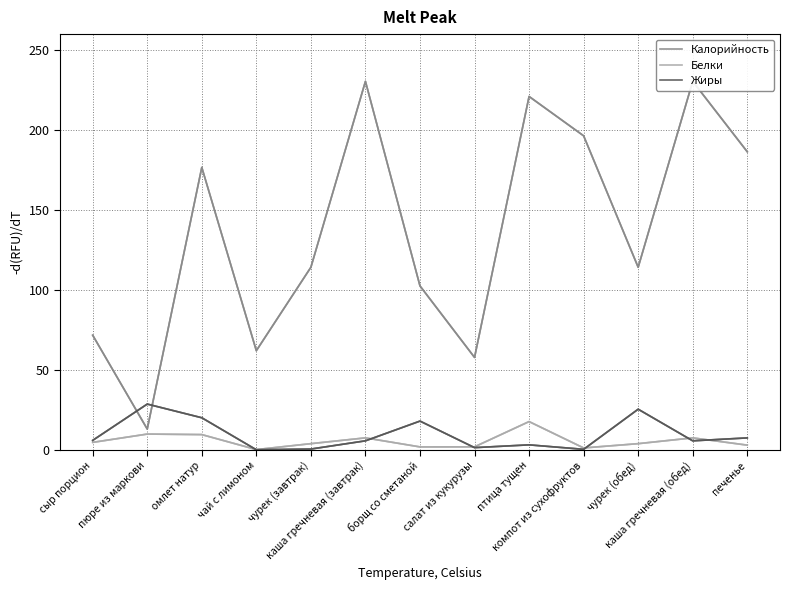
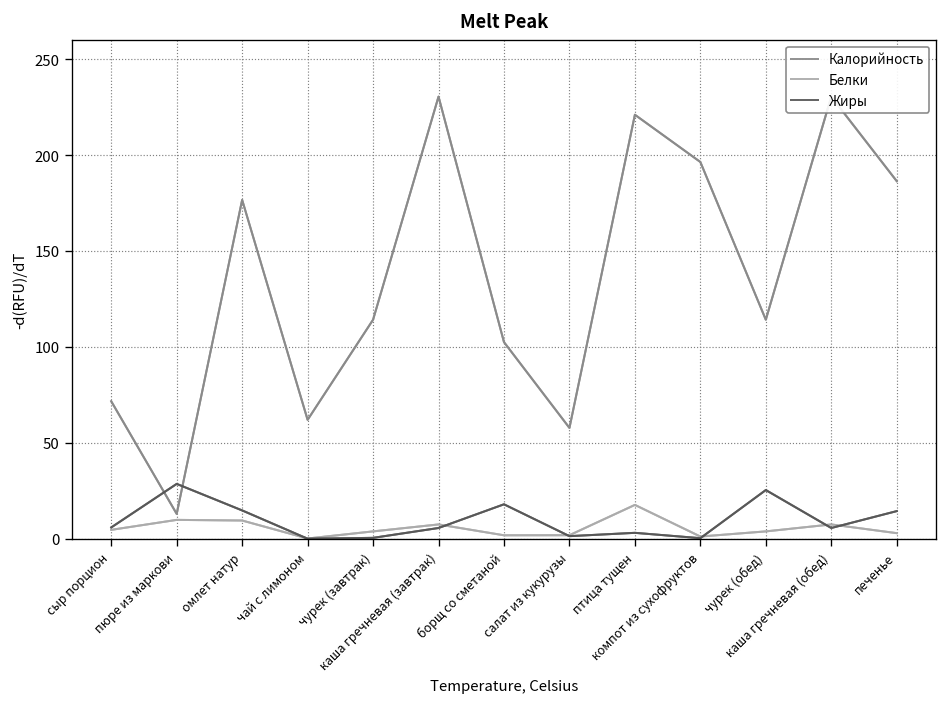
  {
    "Жиры": {
      "пюре из маркови": 29,
-     "омлет натур": 20,
+     "омлет натур": 15,
      "чурек (завтрак)": 0,
      "каша гречневая (завтрак)": 6,
      "борщ со сметаной": 18,
      "птица тущен": 3,
      "чурек (обед)": 25,
      "каша гречневая (обед)": 6,
-     "печенье": 7
+     "печенье": 14
    }
  }
